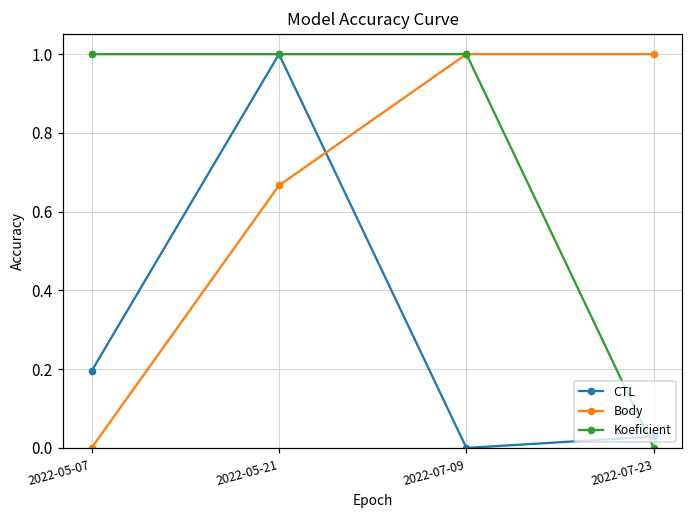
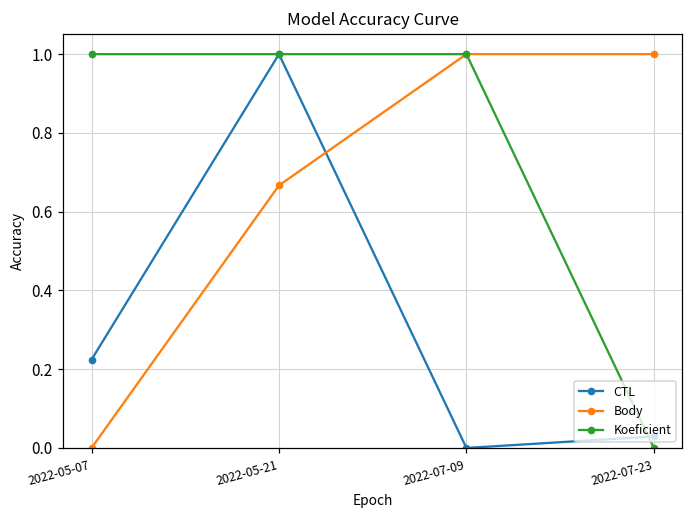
  {
    "CTL": {
-     "2022-05-07": 0.20,
+     "2022-05-07": 0.22,
      "2022-07-09": 0.00
    },
    "Body": {
      "2022-05-07": 0.00,
      "2022-05-21": 0.67,
      "2022-07-23": 1.00
    },
    "Koeficient": {
      "2022-05-07": 1.00,
      "2022-07-23": 0.00
    }
  }
